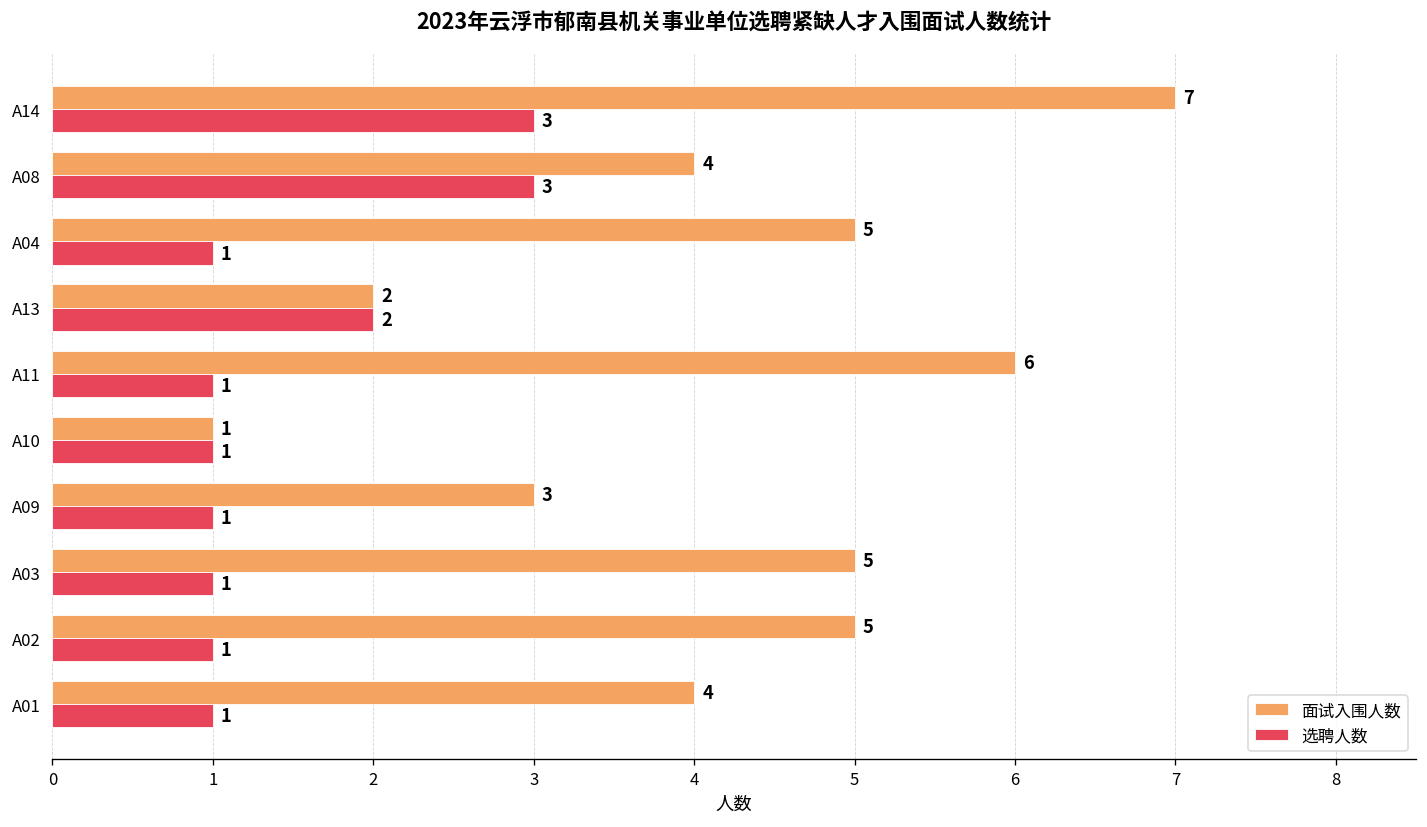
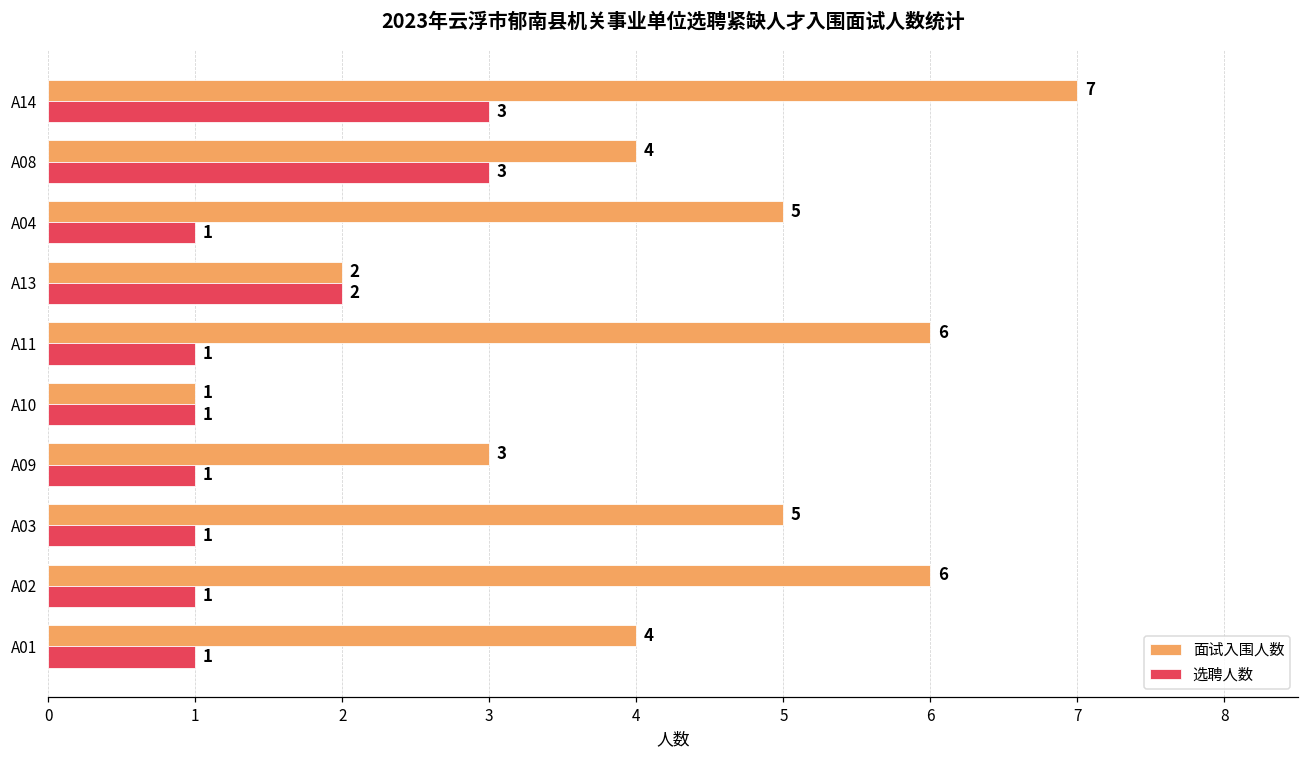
  {
    "面试入围人数": {
      "A14": 7,
      "A08": 4,
      "A04": 5,
      "A13": 2,
      "A11": 6,
      "A10": 1,
      "A09": 3,
      "A03": 5,
-     "A02": 5,
+     "A02": 6,
      "A01": 4
    },
    "选聘人数": {
      "A14": 3,
      "A08": 3,
      "A04": 1,
      "A13": 2,
      "A11": 1,
      "A10": 1,
      "A09": 1,
      "A03": 1,
      "A02": 1,
      "A01": 1
    }
  }
